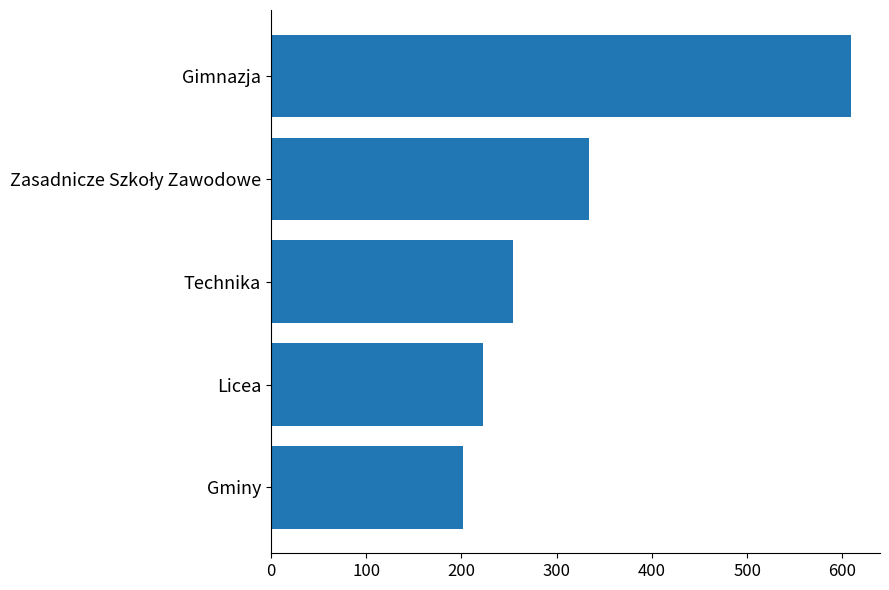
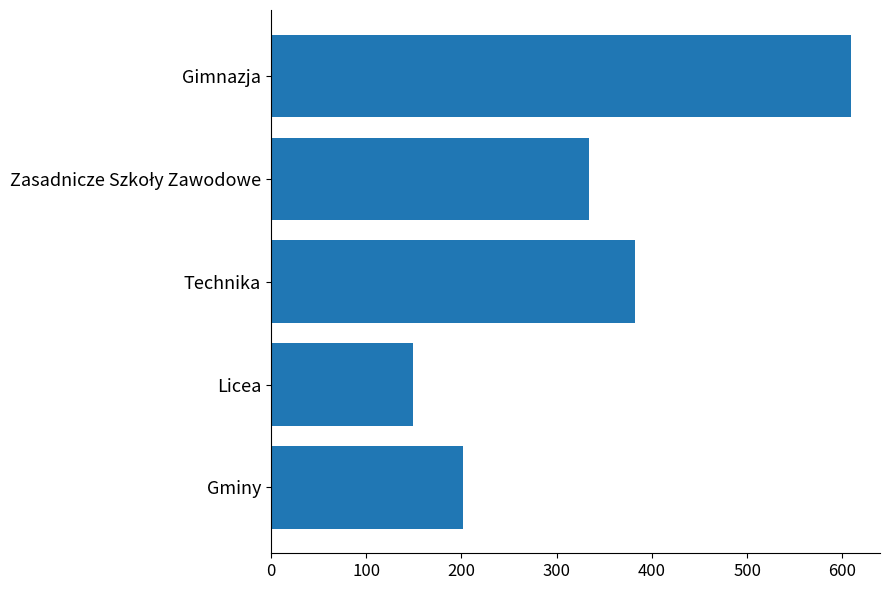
  {
    "Gimnazja": 610,
    "Zasadnicze Szkoły Zawodowe": 330,
-   "Technika": 250,
-   "Licea": 220,
+   "Technika": 380,
+   "Licea": 150,
    "Gminy": 200
  }
